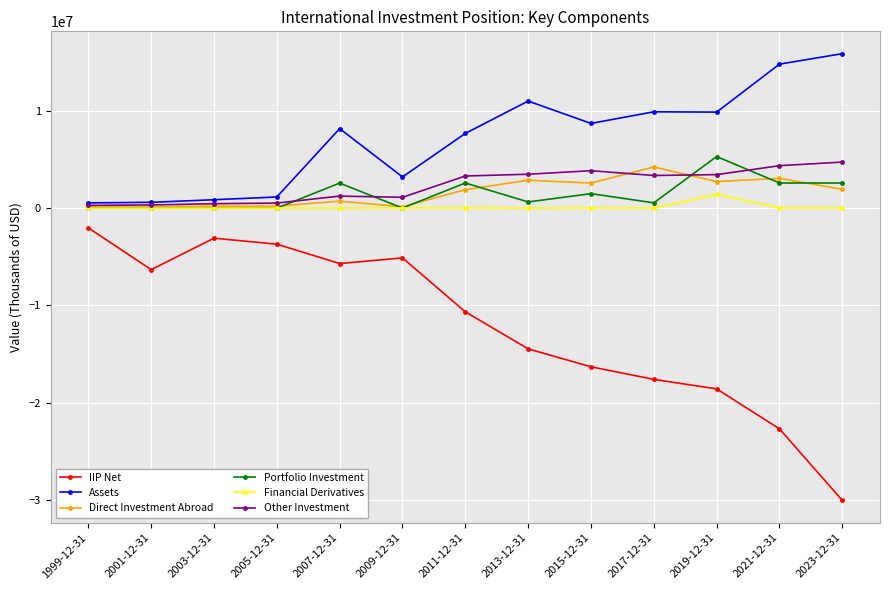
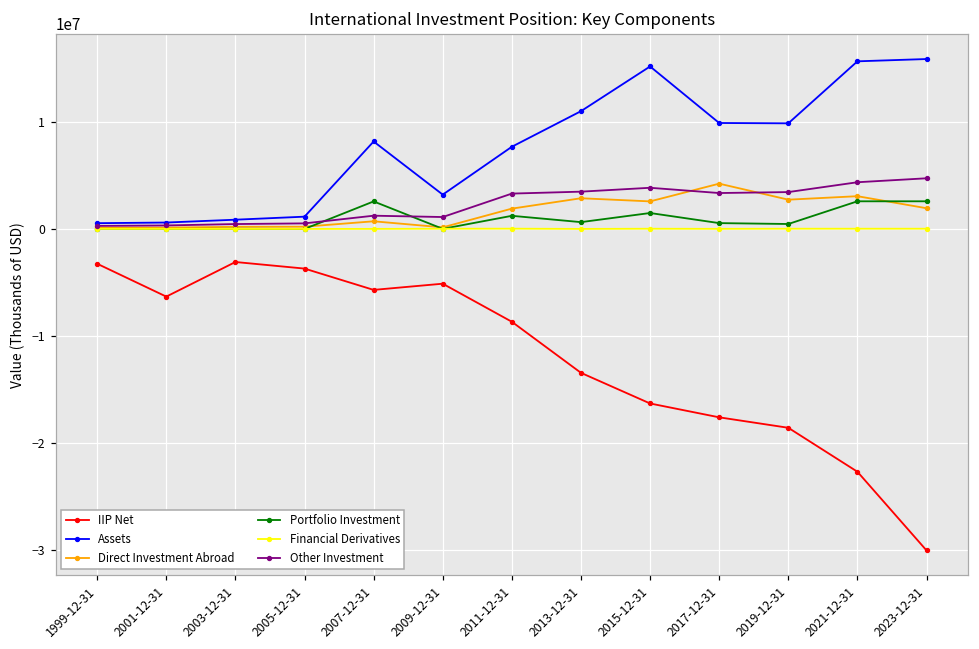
  {
    "IIP Net": {
-     "1999-12-31": -2000000,
+     "1999-12-31": -3000000,
      "2001-12-31": -6000000,
      "2003-12-31": -3000000,
      "2005-12-31": -4000000,
      "2007-12-31": -6000000,
      "2009-12-31": -5000000,
-     "2011-12-31": -11000000,
-     "2013-12-31": -14000000,
+     "2011-12-31": -9000000,
+     "2013-12-31": -13000000,
      "2015-12-31": -16000000,
      "2017-12-31": -18000000,
      "2019-12-31": -19000000,
      "2021-12-31": -23000000,
      "2023-12-31": -30000000
    },
    "Assets": {
      "2001-12-31": 1000000,
      "2003-12-31": 1000000,
      "2005-12-31": 1000000,
      "2007-12-31": 8000000,
      "2009-12-31": 3000000,
      "2011-12-31": 8000000,
      "2013-12-31": 11000000,
-     "2015-12-31": 9000000,
+     "2015-12-31": 15000000,
      "2017-12-31": 10000000,
      "2019-12-31": 10000000,
-     "2021-12-31": 15000000,
+     "2021-12-31": 16000000,
      "2023-12-31": 16000000
    },
    "Direct Investment Abroad": {
      "2007-12-31": 1000000,
      "2011-12-31": 2000000,
      "2013-12-31": 3000000,
      "2015-12-31": 3000000,
      "2017-12-31": 4000000,
      "2019-12-31": 3000000,
      "2021-12-31": 3000000,
      "2023-12-31": 2000000
    },
    "Portfolio Investment": {
      "2007-12-31": 3000000,
-     "2011-12-31": 3000000,
+     "2011-12-31": 1000000,
      "2013-12-31": 1000000,
      "2015-12-31": 1000000,
      "2017-12-31": 1000000,
-     "2019-12-31": 5000000,
+     "2019-12-31": 0,
      "2021-12-31": 3000000,
      "2023-12-31": 3000000
    },
    "Financial Derivatives": {
      "2007-12-31": 0,
      "2011-12-31": 0,
      "2013-12-31": 0,
      "2015-12-31": 0,
      "2017-12-31": 0,
-     "2019-12-31": 1000000,
+     "2019-12-31": 0,
      "2021-12-31": 0,
      "2023-12-31": 0
    },
    "Other Investment": {
      "2005-12-31": 1000000,
      "2007-12-31": 1000000,
      "2009-12-31": 1000000,
      "2011-12-31": 3000000,
      "2013-12-31": 3000000,
      "2015-12-31": 4000000,
      "2017-12-31": 3000000,
      "2019-12-31": 3000000,
      "2021-12-31": 4000000,
      "2023-12-31": 5000000
    }
  }
